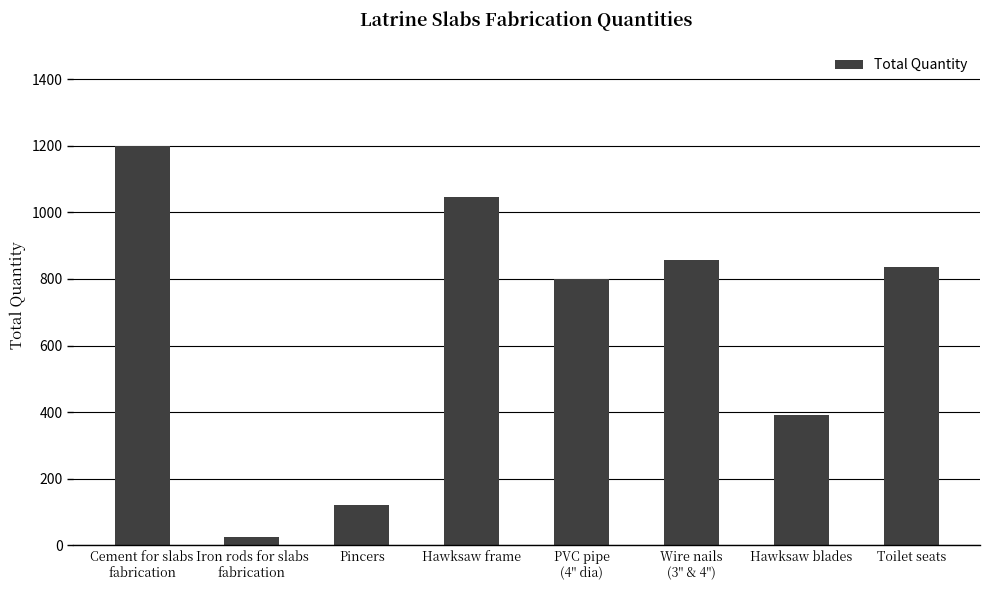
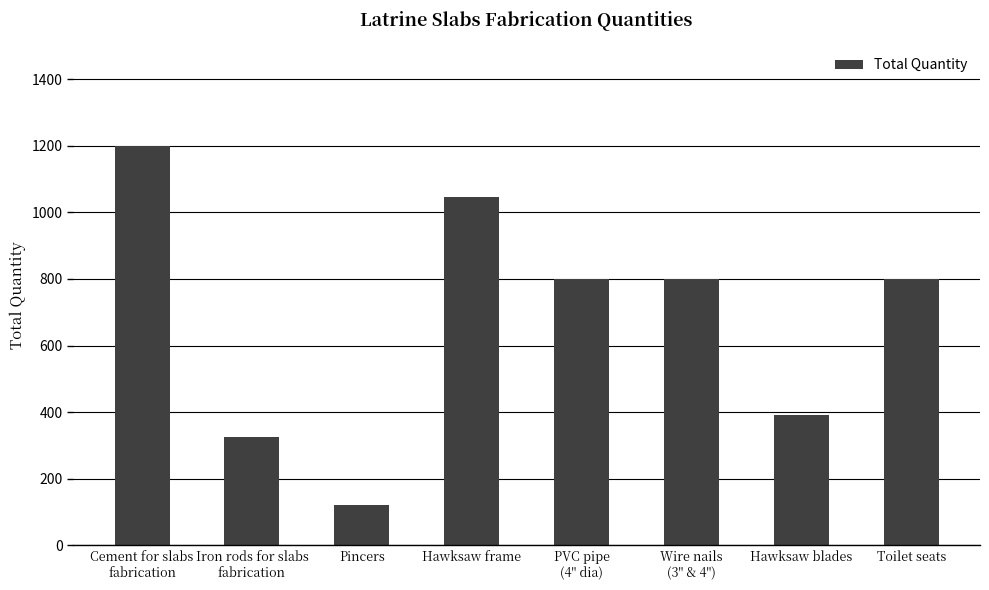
  {
    "Cement for slabs fabrication": 1200,
-   "Iron rods for slabs fabrication": 20,
+   "Iron rods for slabs fabrication": 320,
    "Pincers": 120,
    "Hawksaw frame": 1050,
    "PVC pipe (4'' dia)": 800,
-   "Wire nails (3'' & 4'')": 860,
+   "Wire nails (3'' & 4'')": 800,
    "Hawksaw blades": 390,
-   "Toilet seats": 840
+   "Toilet seats": 800
  }
